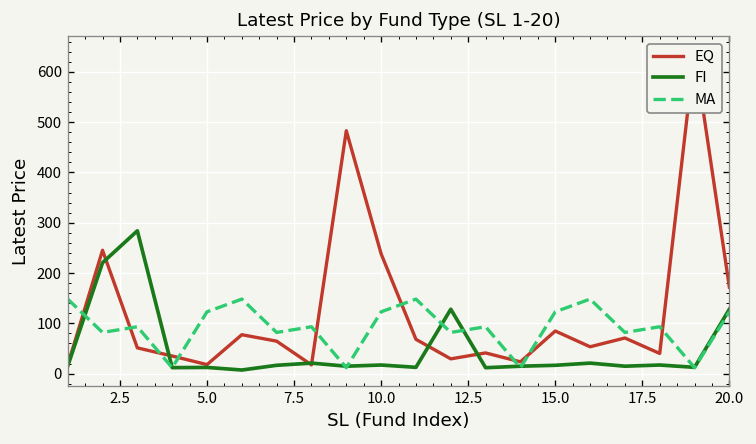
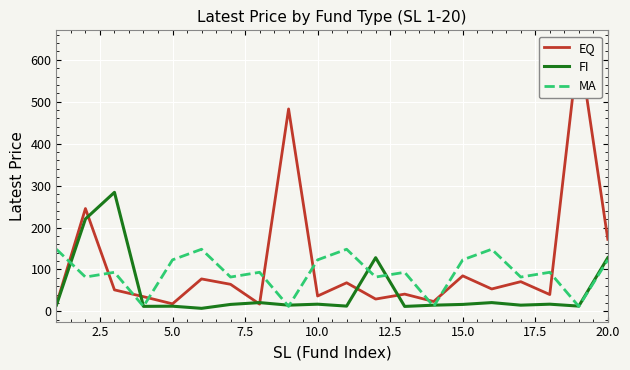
  {
    "EQ": {
-     "10.0": 240,
+     "10.0": 40,
      "15.0": 80,
      "20.0": 170
    },
    "FI": {
      "10.0": 20,
      "15.0": 20
    },
    "MA": {
      "5.0": 120,
      "10.0": 120,
      "15.0": 120
    }
  }
